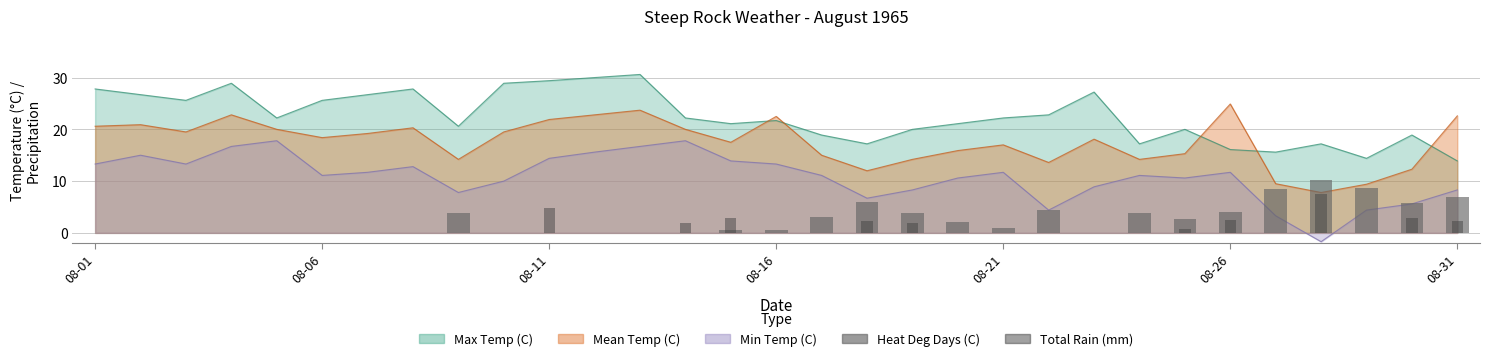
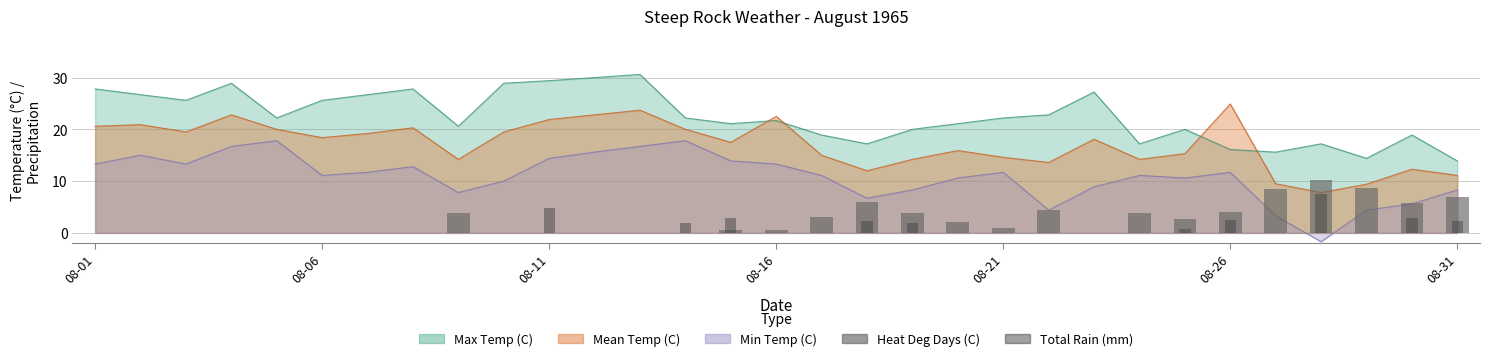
  {
    "Mean Temp (C)": {
      "08-01": 21,
      "08-06": 18,
      "08-11": 22,
      "08-16": 23,
-     "08-21": 17,
+     "08-21": 15,
      "08-26": 25,
-     "08-31": 23
+     "08-31": 11
    }
  }
